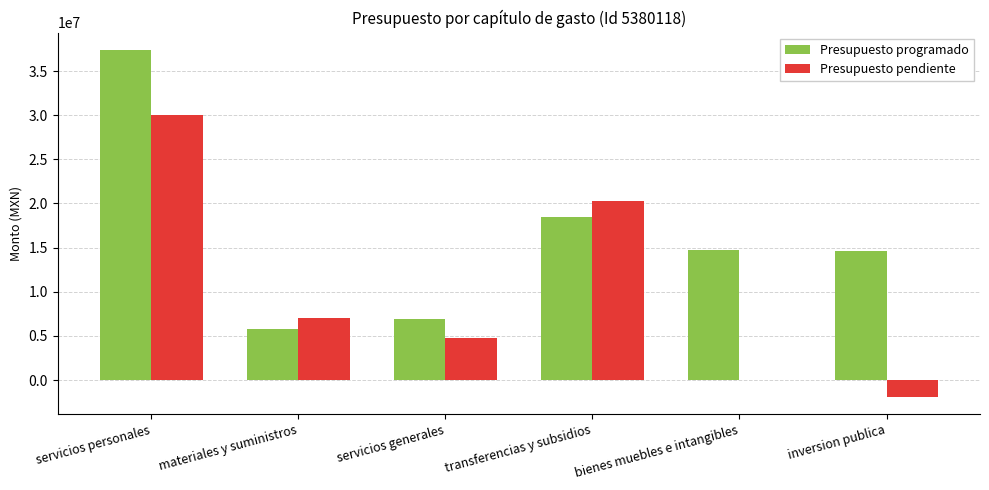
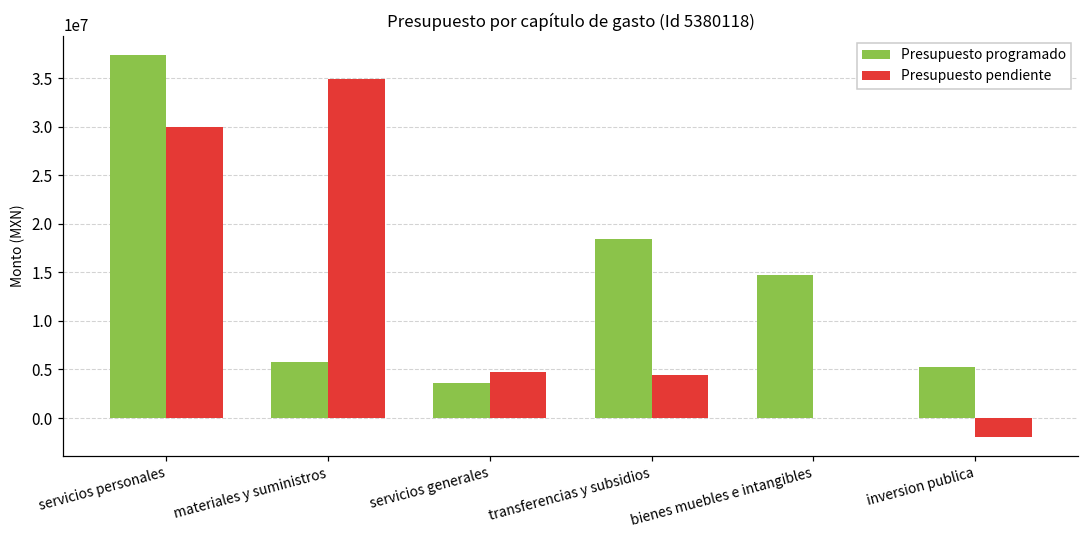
  {
    "Presupuesto programado": {
      "servicios personales": 37000000,
      "materiales y suministros": 6000000,
-     "servicios generales": 7000000,
+     "servicios generales": 4000000,
      "transferencias y subsidios": 18000000,
      "bienes muebles e intangibles": 15000000,
-     "inversion publica": 15000000
+     "inversion publica": 5000000
    },
    "Presupuesto pendiente": {
      "servicios personales": 30000000,
-     "materiales y suministros": 7000000,
+     "materiales y suministros": 35000000,
      "servicios generales": 5000000,
-     "transferencias y subsidios": 20000000,
+     "transferencias y subsidios": 4000000,
      "inversion publica": -2000000
    }
  }
